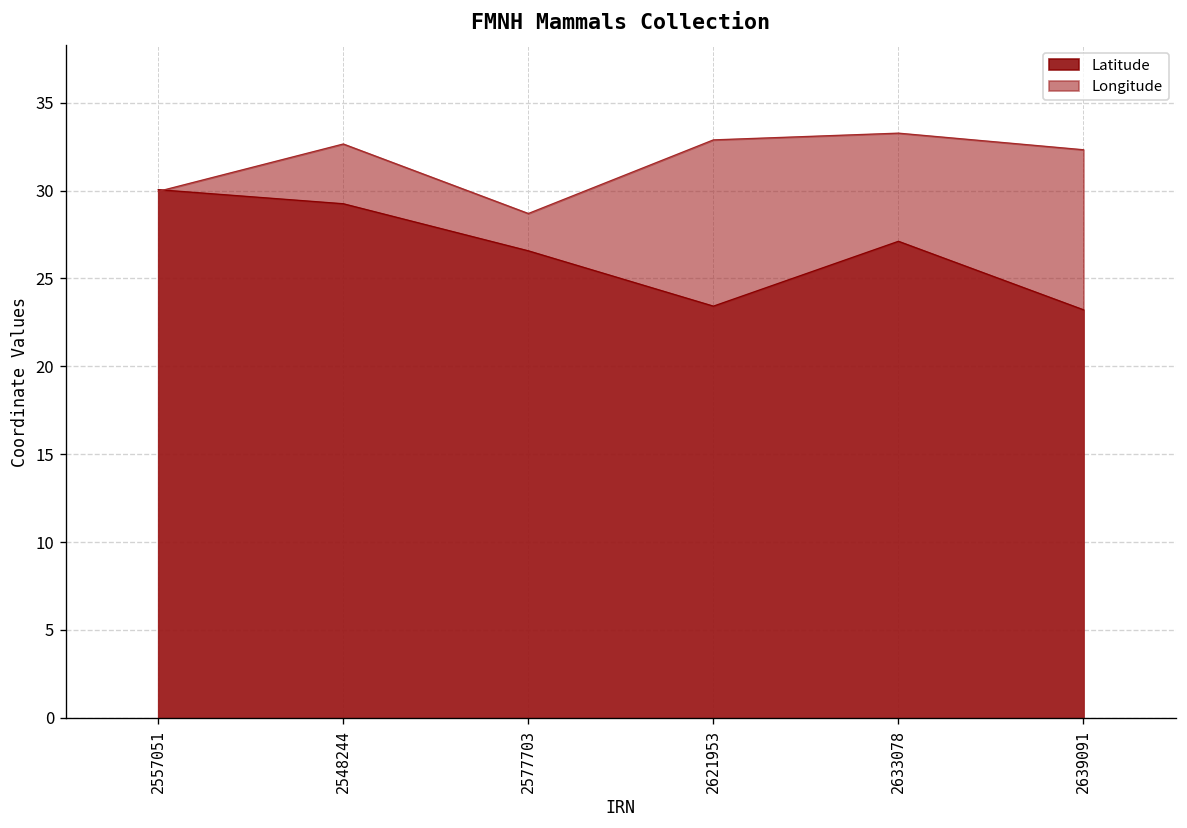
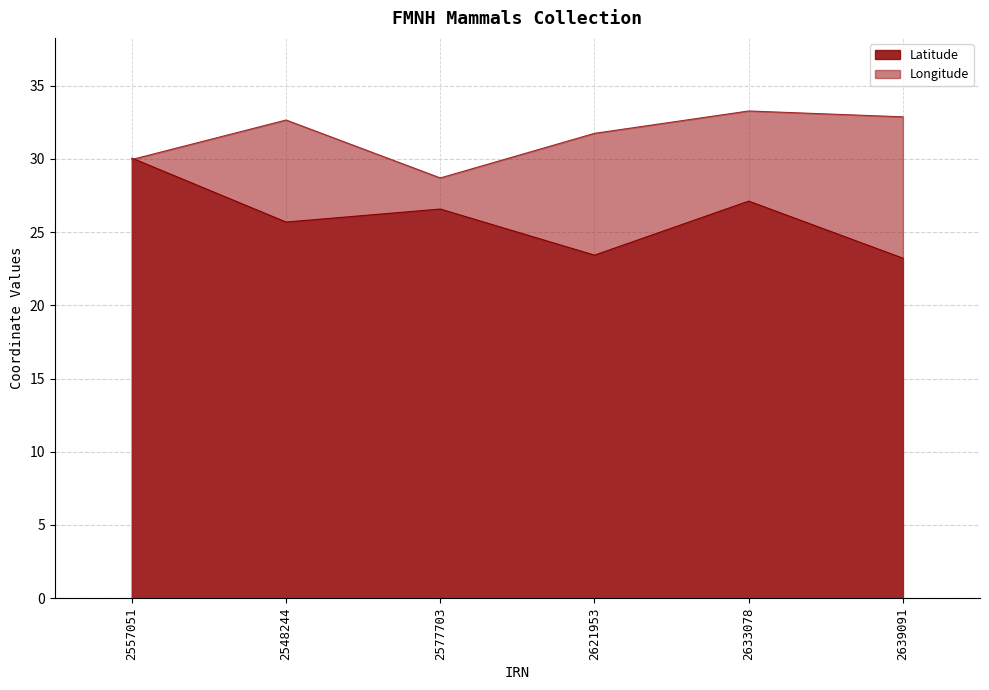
  {
    "Latitude": {
-     "2548244": 29.3,
+     "2548244": 25.7,
      "2577703": 26.6,
      "2621953": 23.4,
      "2633078": 27.1,
      "2639091": 23.2
    },
    "Longitude": {
      "2548244": 32.7,
      "2577703": 28.7,
-     "2621953": 32.9,
+     "2621953": 31.7,
      "2633078": 33.3,
-     "2639091": 32.3
+     "2639091": 32.9
    }
  }
